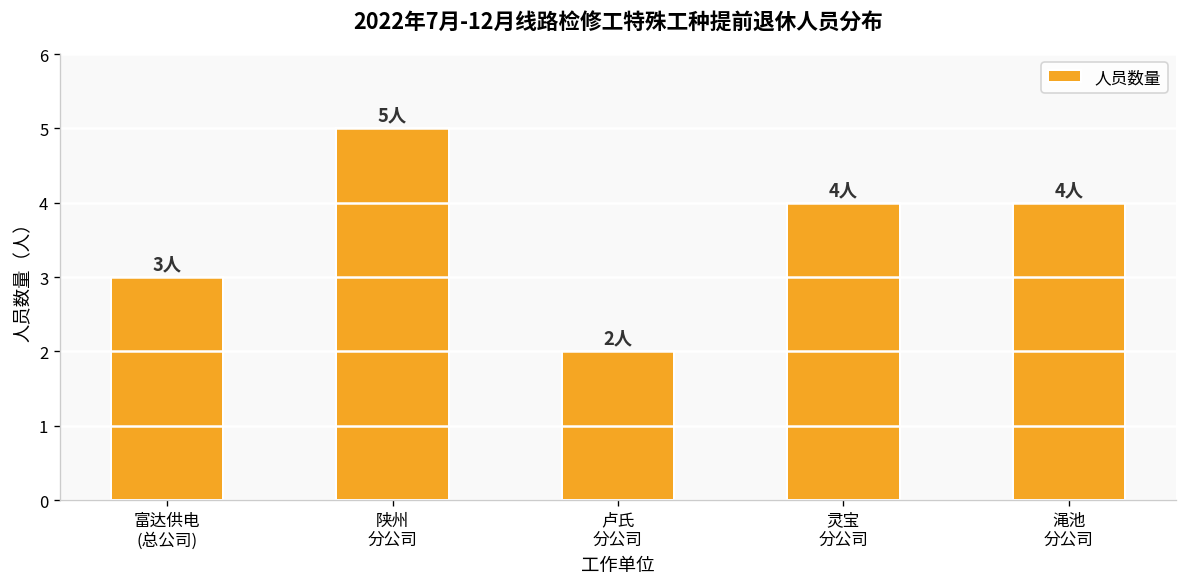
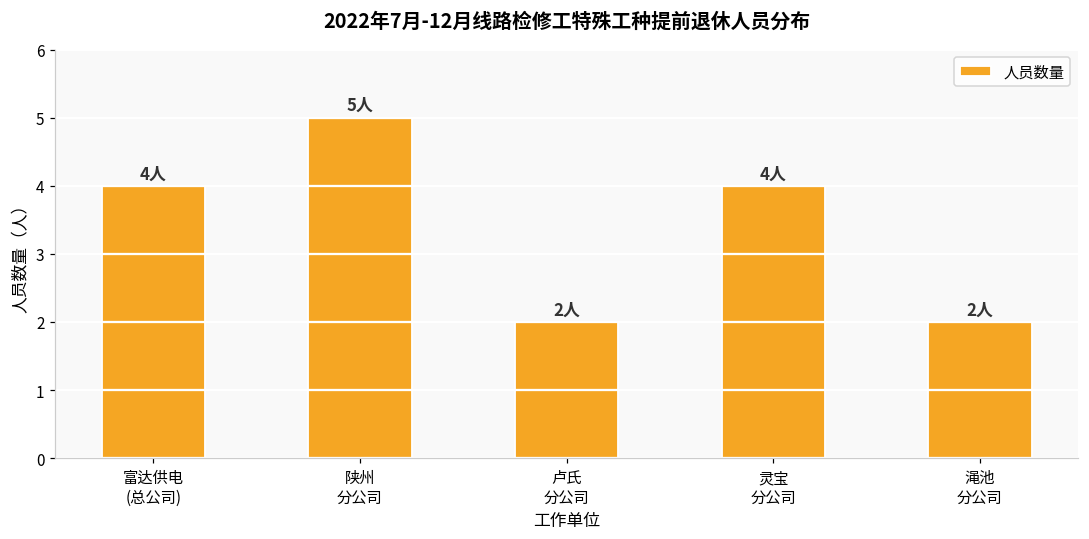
  {
-   "富达供电 (总公司)": "3人",
+   "富达供电 (总公司)": "4人",
    "陕州 分公司": "5人",
    "卢氏 分公司": "2人",
    "灵宝 分公司": "4人",
-   "渑池 分公司": "4人"
+   "渑池 分公司": "2人"
  }
